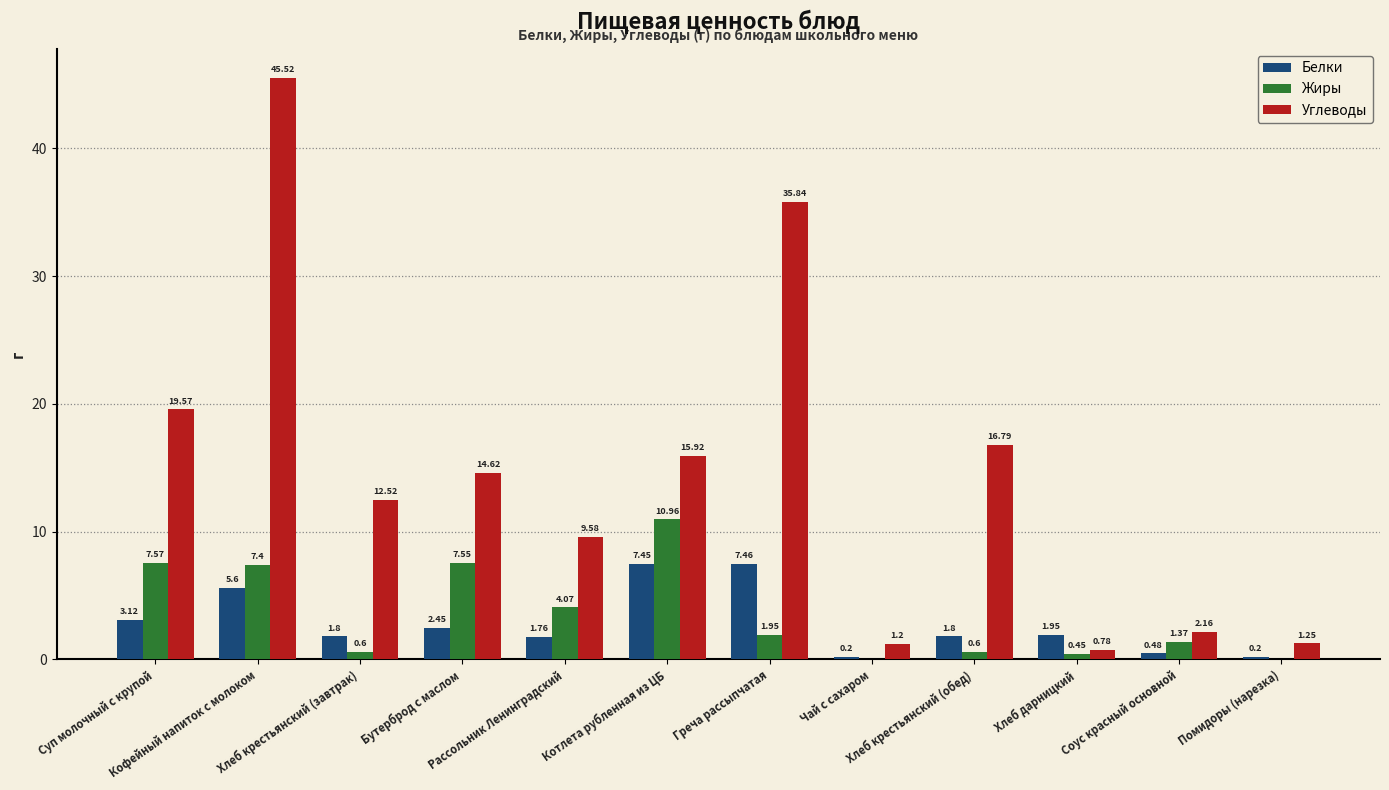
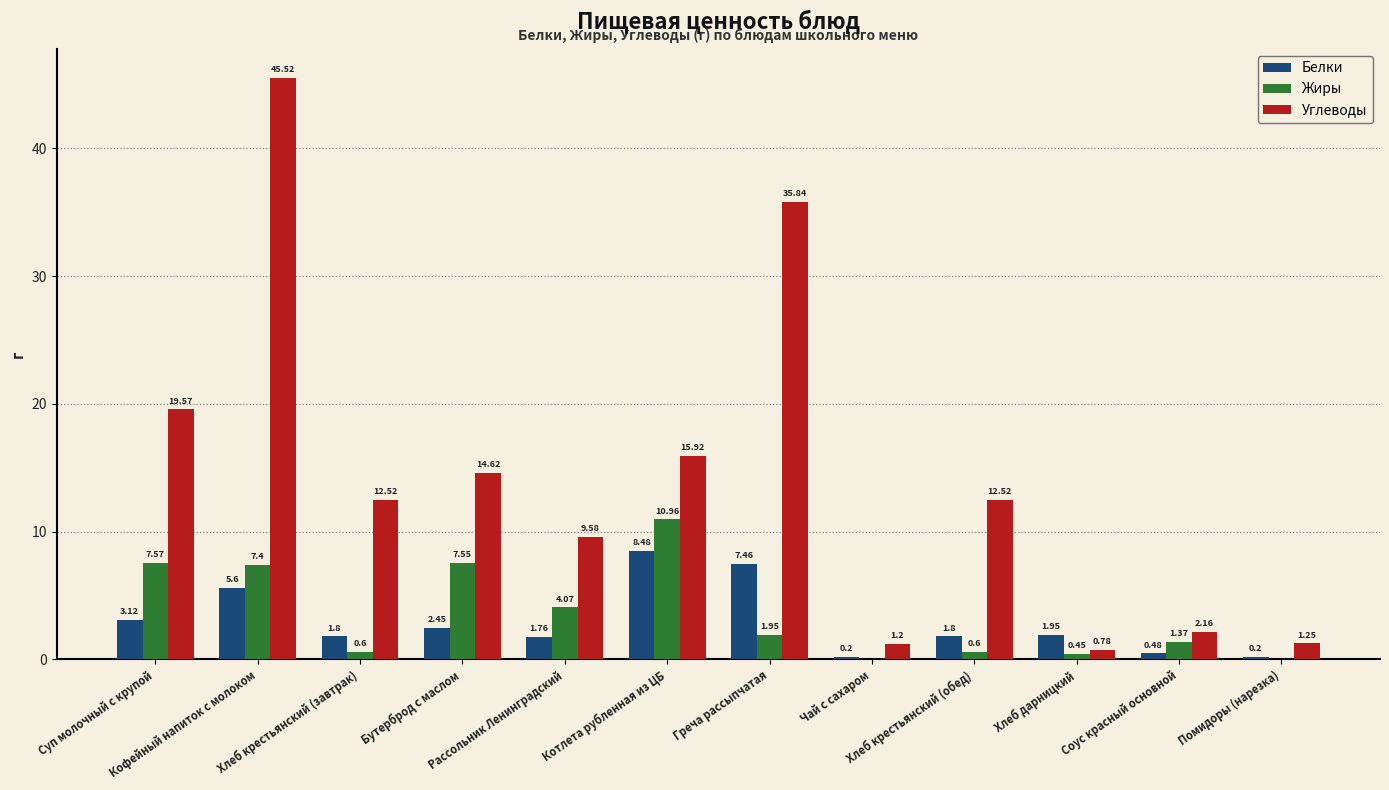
  {
    "Белки": {
      "Суп молочный с крупой": 3.12,
      "Кофейный напиток с молоком": 5.6,
      "Хлеб крестьянский (завтрак)": 1.8,
      "Бутерброд с маслом": 2.45,
      "Рассольник Ленинградский": 1.76,
-     "Котлета рубленная из ЦБ": 7.45,
+     "Котлета рубленная из ЦБ": 8.48,
      "Греча рассыпчатая": 7.46,
      "Чай с сахаром": 0.2,
      "Хлеб крестьянский (обед)": 1.8,
      "Хлеб дарницкий": 1.95,
      "Соус красный основной": 0.48,
      "Помидоры (нарезка)": 0.2
    },
    "Жиры": {
      "Суп молочный с крупой": 7.57,
      "Кофейный напиток с молоком": 7.4,
      "Хлеб крестьянский (завтрак)": 0.6,
      "Бутерброд с маслом": 7.55,
      "Рассольник Ленинградский": 4.07,
      "Котлета рубленная из ЦБ": 10.96,
      "Греча рассыпчатая": 1.95,
      "Хлеб крестьянский (обед)": 0.6,
      "Хлеб дарницкий": 0.45,
      "Соус красный основной": 1.37
    },
    "Углеводы": {
      "Суп молочный с крупой": 19.57,
      "Кофейный напиток с молоком": 45.52,
      "Хлеб крестьянский (завтрак)": 12.52,
      "Бутерброд с маслом": 14.62,
      "Рассольник Ленинградский": 9.58,
      "Котлета рубленная из ЦБ": 15.92,
      "Греча рассыпчатая": 35.84,
      "Чай с сахаром": 1.2,
-     "Хлеб крестьянский (обед)": 16.79,
+     "Хлеб крестьянский (обед)": 12.52,
      "Хлеб дарницкий": 0.78,
      "Соус красный основной": 2.16,
      "Помидоры (нарезка)": 1.25
    }
  }
